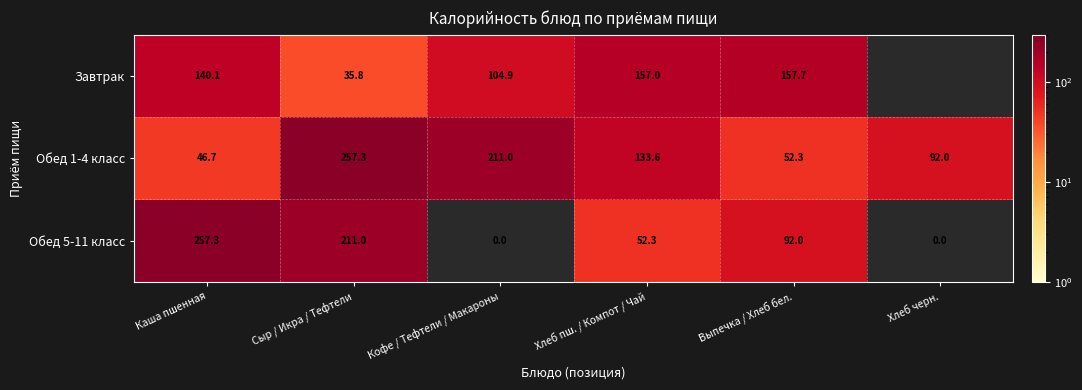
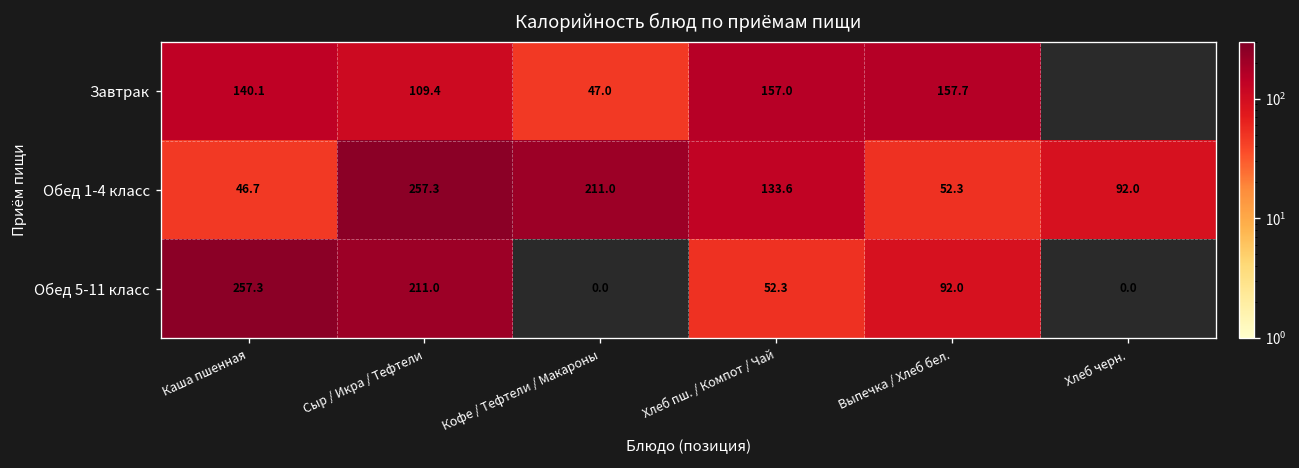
  {
    "Завтрак": {
      "Каша пшенная": 140.1,
-     "Сыр / Икра / Тефтели": 35.8,
-     "Кофе / Тефтели / Макароны": 104.9,
+     "Сыр / Икра / Тефтели": 109.4,
+     "Кофе / Тефтели / Макароны": 47.0,
      "Хлеб пш. / Компот / Чай": 157.0,
      "Выпечка / Хлеб бел.": 157.7
    },
    "Обед 1-4 класс": {
      "Каша пшенная": 46.7,
      "Сыр / Икра / Тефтели": 257.3,
      "Кофе / Тефтели / Макароны": 211.0,
      "Хлеб пш. / Компот / Чай": 133.6,
      "Выпечка / Хлеб бел.": 52.3,
      "Хлеб черн.": 92.0
    },
    "Обед 5-11 класс": {
      "Каша пшенная": 257.3,
      "Сыр / Икра / Тефтели": 211.0,
      "Хлеб пш. / Компот / Чай": 52.3,
      "Выпечка / Хлеб бел.": 92.0
    }
  }
